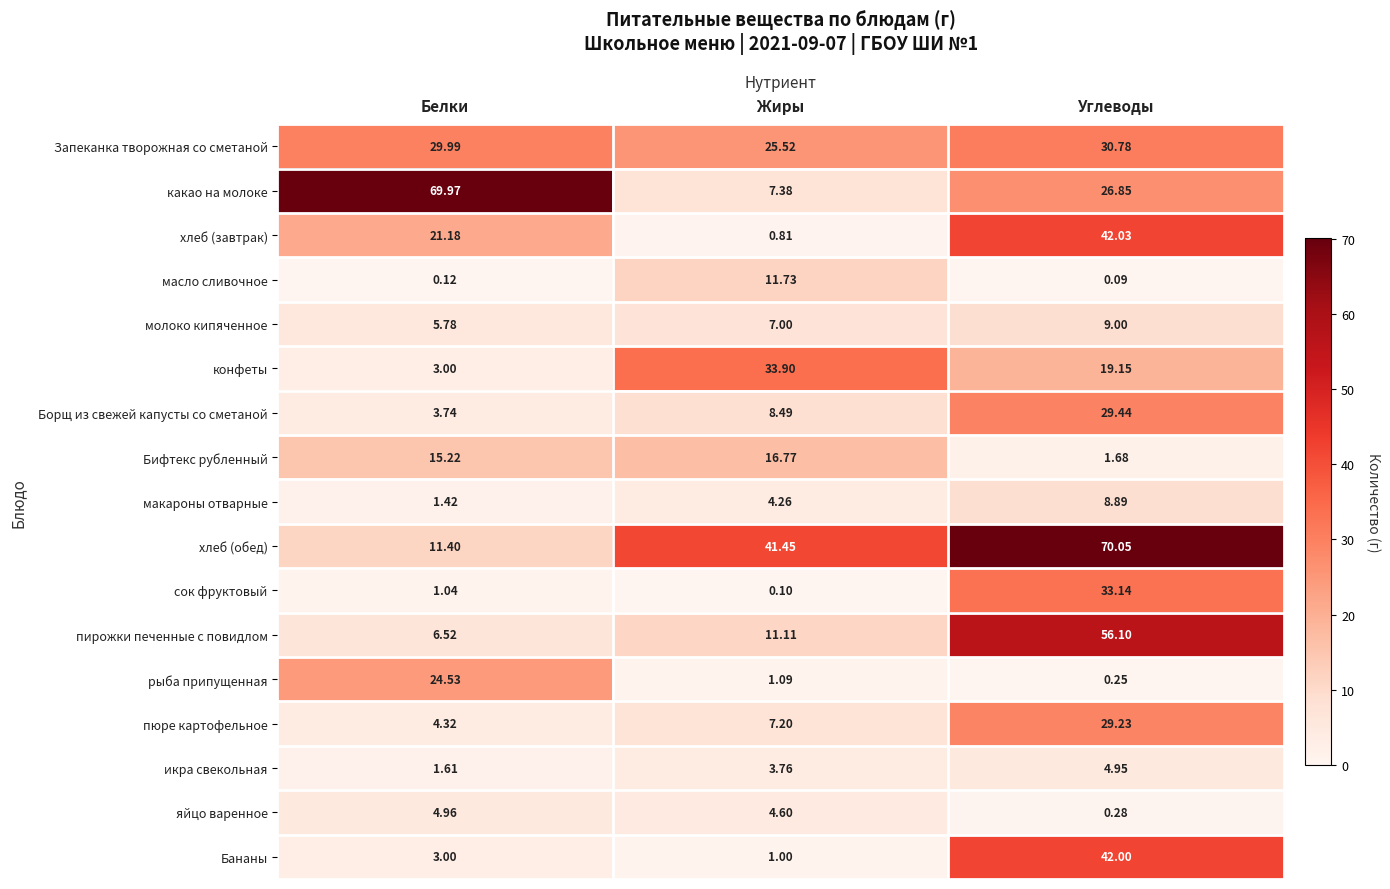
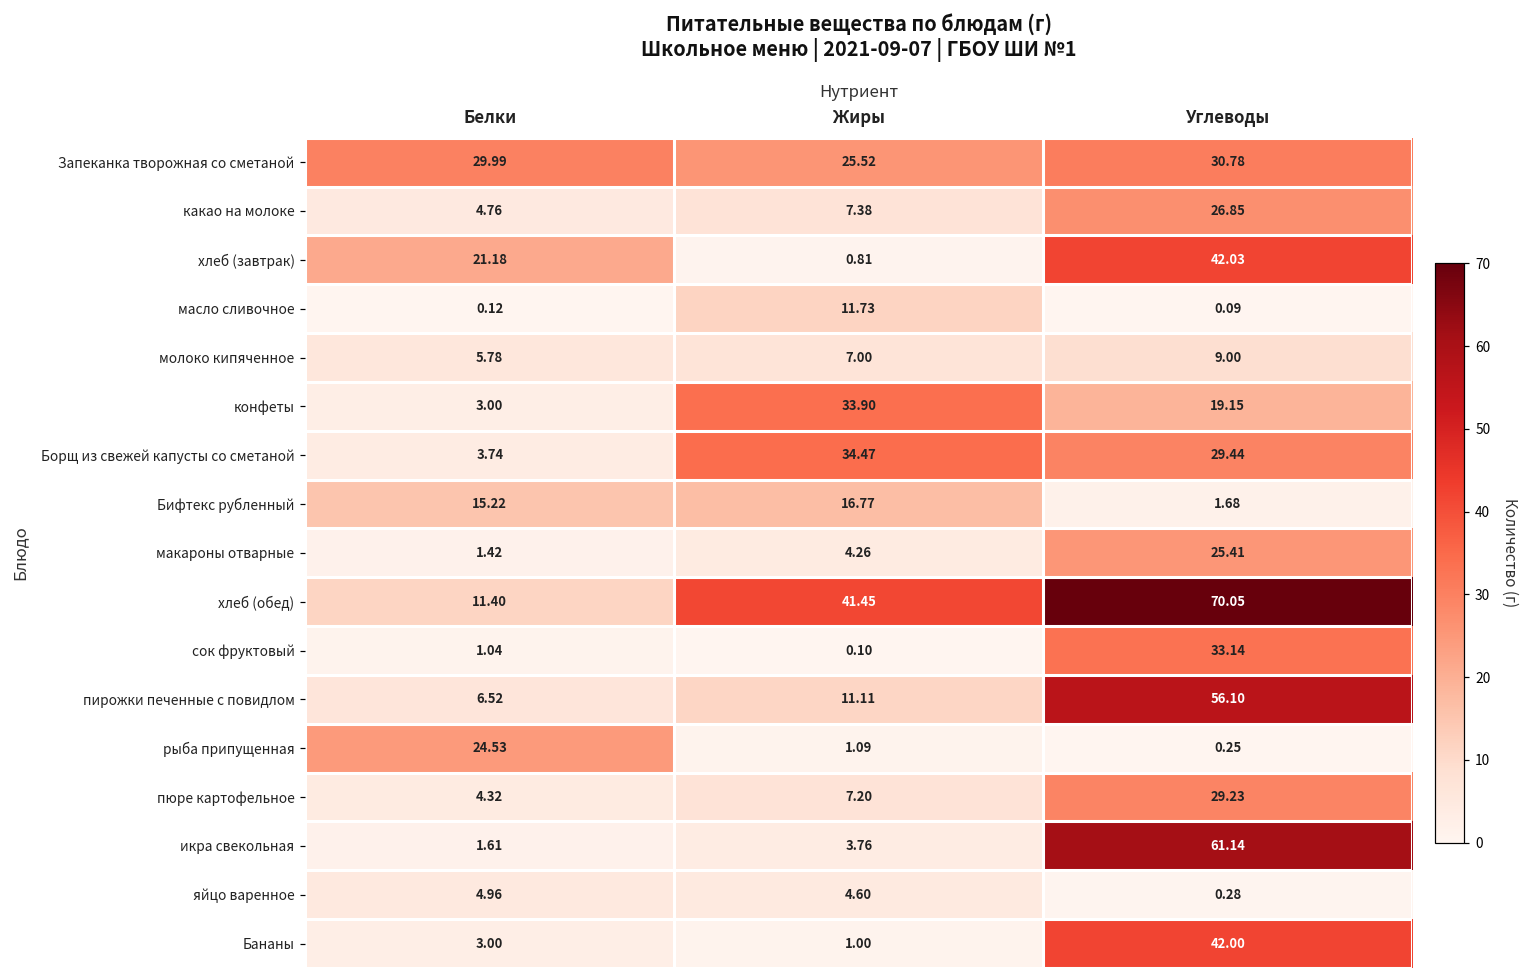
  {
    "Запеканка творожная со сметаной": {
      "Белки": 29.99,
      "Жиры": 25.52,
      "Углеводы": 30.78
    },
    "какао на молоке": {
-     "Белки": 69.97,
+     "Белки": 4.76,
      "Жиры": 7.38,
      "Углеводы": 26.85
    },
    "хлеб (завтрак)": {
      "Белки": 21.18,
      "Жиры": 0.81,
      "Углеводы": 42.03
    },
    "масло сливочное": {
      "Белки": 0.12,
      "Жиры": 11.73,
      "Углеводы": 0.09
    },
    "молоко кипяченное": {
      "Белки": 5.78,
      "Жиры": 7.00,
      "Углеводы": 9.00
    },
    "конфеты": {
      "Белки": 3.00,
      "Жиры": 33.90,
      "Углеводы": 19.15
    },
    "Борщ из свежей капусты со сметаной": {
      "Белки": 3.74,
-     "Жиры": 8.49,
+     "Жиры": 34.47,
      "Углеводы": 29.44
    },
    "Бифтекс рубленный": {
      "Белки": 15.22,
      "Жиры": 16.77,
      "Углеводы": 1.68
    },
    "макароны отварные": {
      "Белки": 1.42,
      "Жиры": 4.26,
-     "Углеводы": 8.89
+     "Углеводы": 25.41
    },
    "хлеб (обед)": {
      "Белки": 11.40,
      "Жиры": 41.45,
      "Углеводы": 70.05
    },
    "сок фруктовый": {
      "Белки": 1.04,
      "Жиры": 0.10,
      "Углеводы": 33.14
    },
    "пирожки печенные с повидлом": {
      "Белки": 6.52,
      "Жиры": 11.11,
      "Углеводы": 56.10
    },
    "рыба припущенная": {
      "Белки": 24.53,
      "Жиры": 1.09,
      "Углеводы": 0.25
    },
    "пюре картофельное": {
      "Белки": 4.32,
      "Жиры": 7.20,
      "Углеводы": 29.23
    },
    "икра свекольная": {
      "Белки": 1.61,
      "Жиры": 3.76,
-     "Углеводы": 4.95
+     "Углеводы": 61.14
    },
    "яйцо варенное": {
      "Белки": 4.96,
      "Жиры": 4.60,
      "Углеводы": 0.28
    },
    "Бананы": {
      "Белки": 3.00,
      "Жиры": 1.00,
      "Углеводы": 42.00
    }
  }
